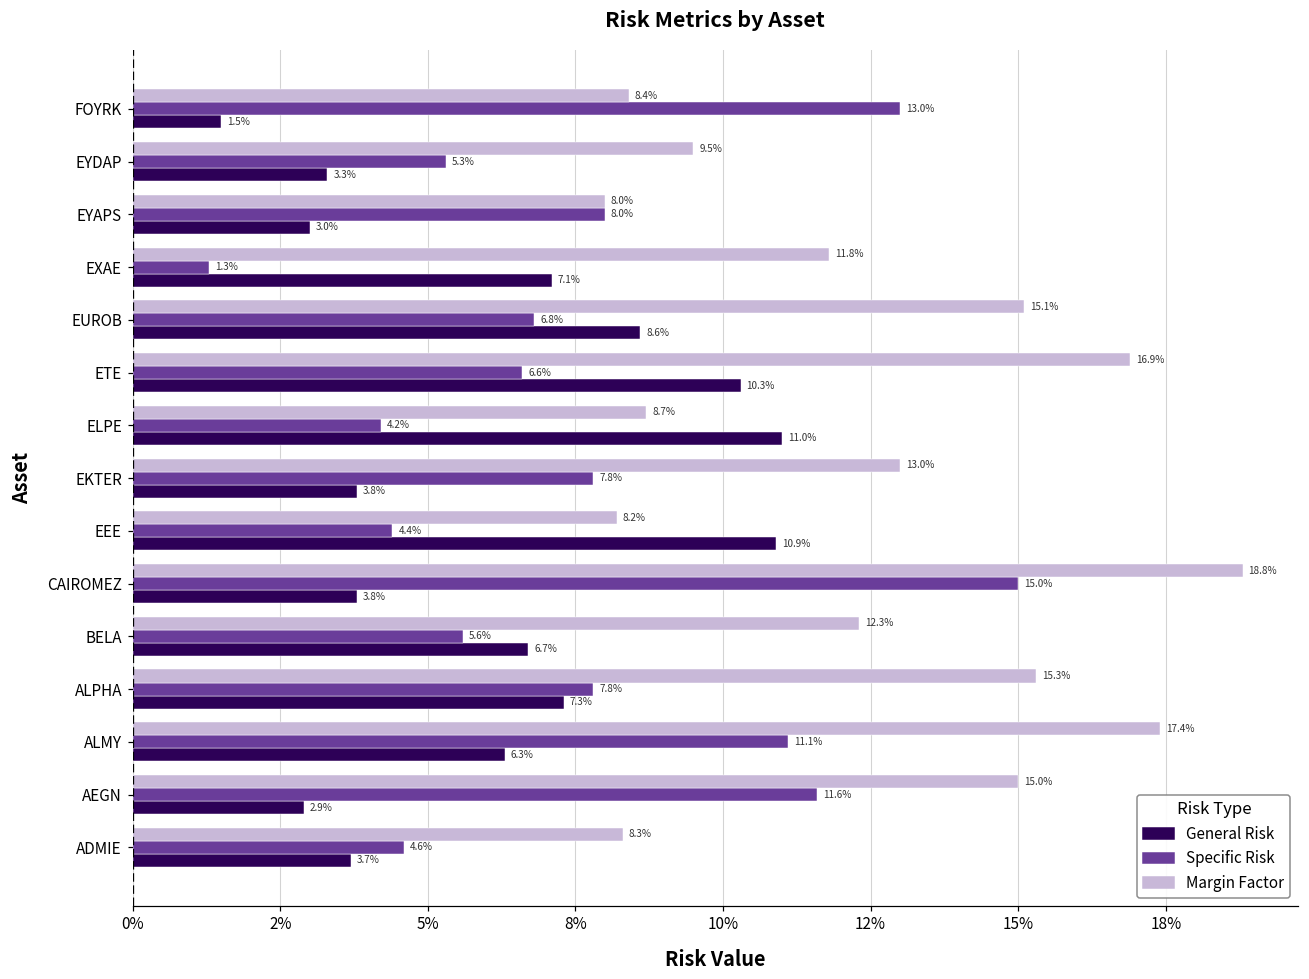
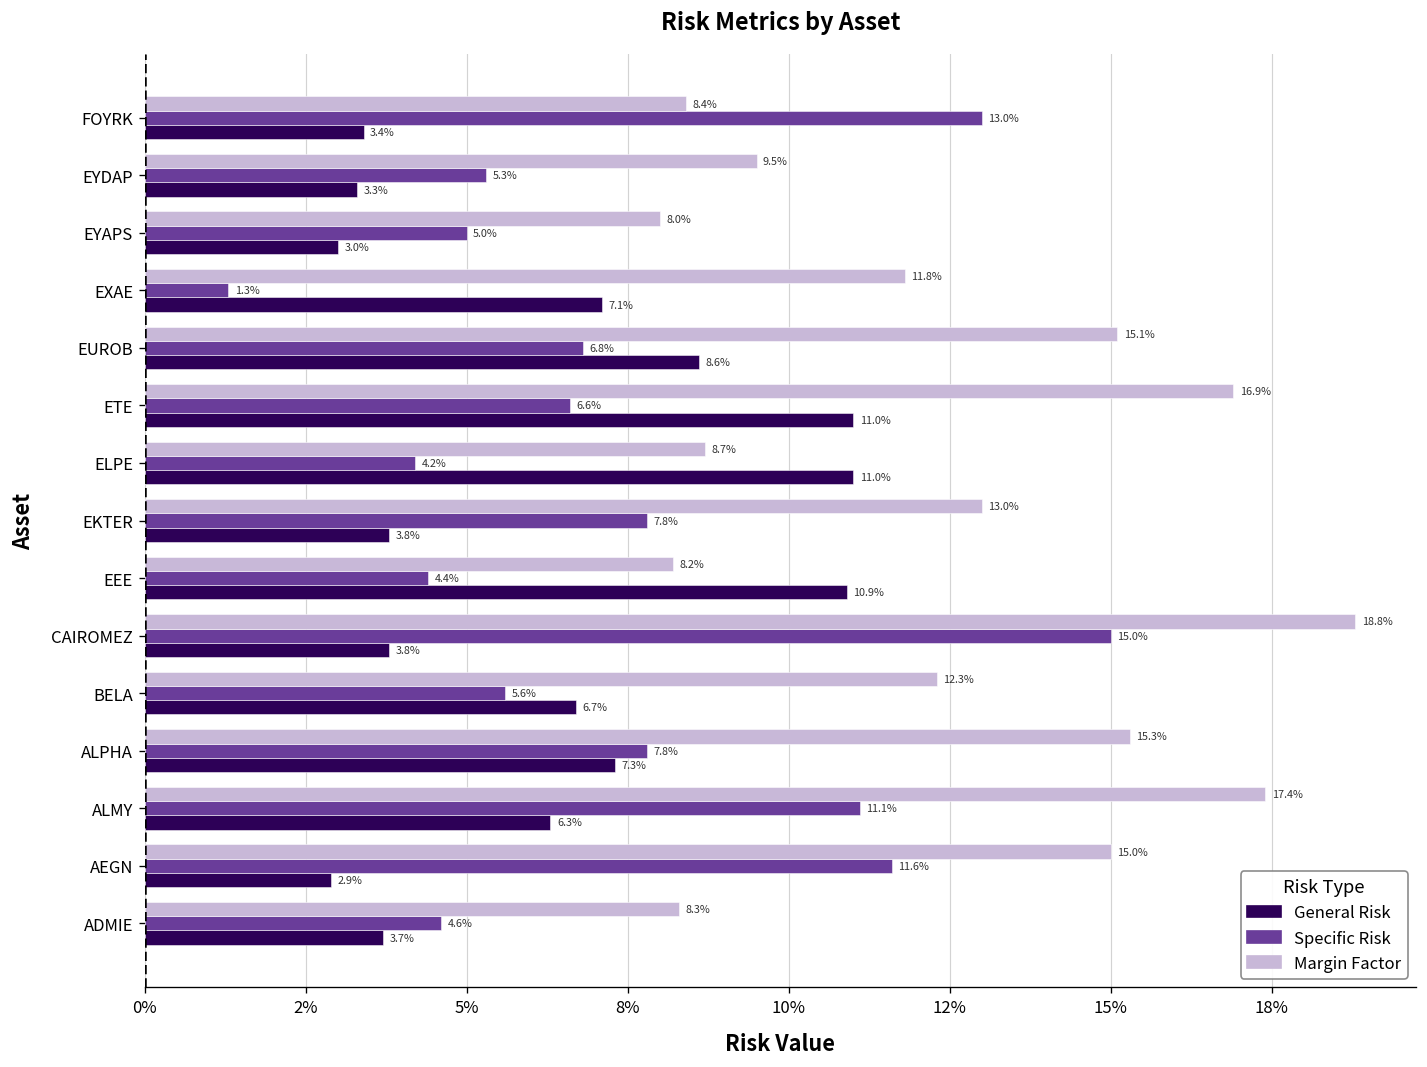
  {
    "General Risk": {
-     "FOYRK": "1.5%",
+     "FOYRK": "3.4%",
      "EYDAP": "3.3%",
      "EYAPS": "3.0%",
      "EXAE": "7.1%",
      "EUROB": "8.6%",
-     "ETE": "10.3%",
+     "ETE": "11.0%",
      "ELPE": "11.0%",
      "EKTER": "3.8%",
      "EEE": "10.9%",
      "CAIROMEZ": "3.8%",
      "BELA": "6.7%",
      "ALPHA": "7.3%",
      "ALMY": "6.3%",
      "AEGN": "2.9%",
      "ADMIE": "3.7%"
    },
    "Specific Risk": {
      "FOYRK": "13.0%",
      "EYDAP": "5.3%",
-     "EYAPS": "8.0%",
+     "EYAPS": "5.0%",
      "EXAE": "1.3%",
      "EUROB": "6.8%",
      "ETE": "6.6%",
      "ELPE": "4.2%",
      "EKTER": "7.8%",
      "EEE": "4.4%",
      "CAIROMEZ": "15.0%",
      "BELA": "5.6%",
      "ALPHA": "7.8%",
      "ALMY": "11.1%",
      "AEGN": "11.6%",
      "ADMIE": "4.6%"
    },
    "Margin Factor": {
      "FOYRK": "8.4%",
      "EYDAP": "9.5%",
      "EYAPS": "8.0%",
      "EXAE": "11.8%",
      "EUROB": "15.1%",
      "ETE": "16.9%",
      "ELPE": "8.7%",
      "EKTER": "13.0%",
      "EEE": "8.2%",
      "CAIROMEZ": "18.8%",
      "BELA": "12.3%",
      "ALPHA": "15.3%",
      "ALMY": "17.4%",
      "AEGN": "15.0%",
      "ADMIE": "8.3%"
    }
  }
